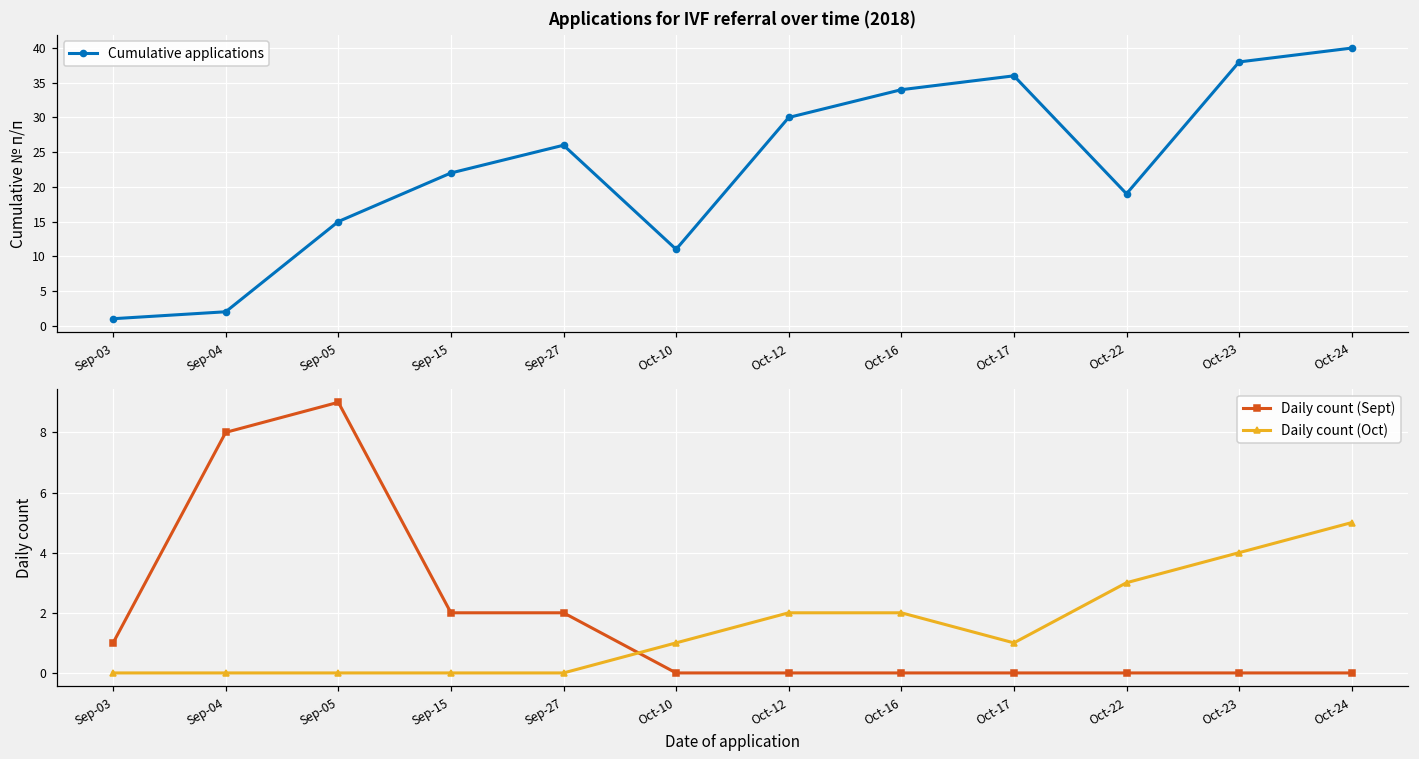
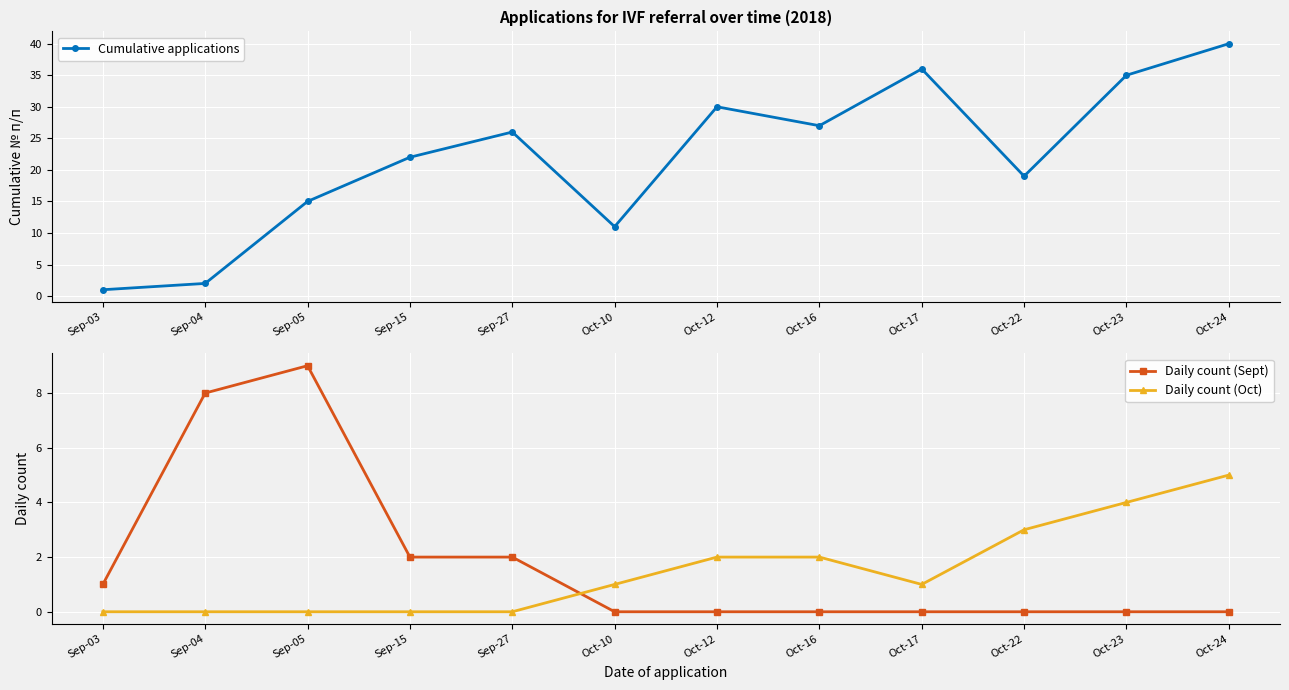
  {
    "Applications for IVF referral over time (2018)": {
      "Sep-03": 1,
      "Sep-04": 2,
      "Sep-05": 15,
      "Sep-15": 22,
      "Sep-27": 26,
      "Oct-10": 11,
      "Oct-12": 30,
-     "Oct-16": 34,
+     "Oct-16": 27,
      "Oct-17": 36,
      "Oct-22": 19,
-     "Oct-23": 38,
+     "Oct-23": 35,
      "Oct-24": 40
    }
  }
